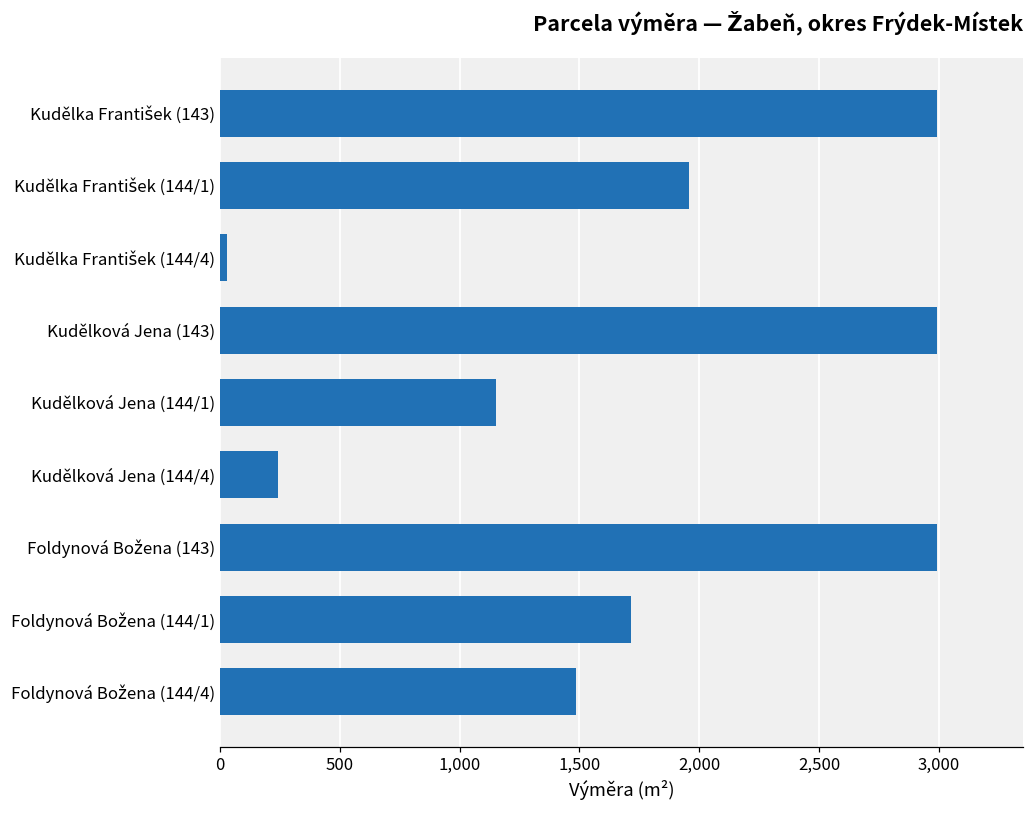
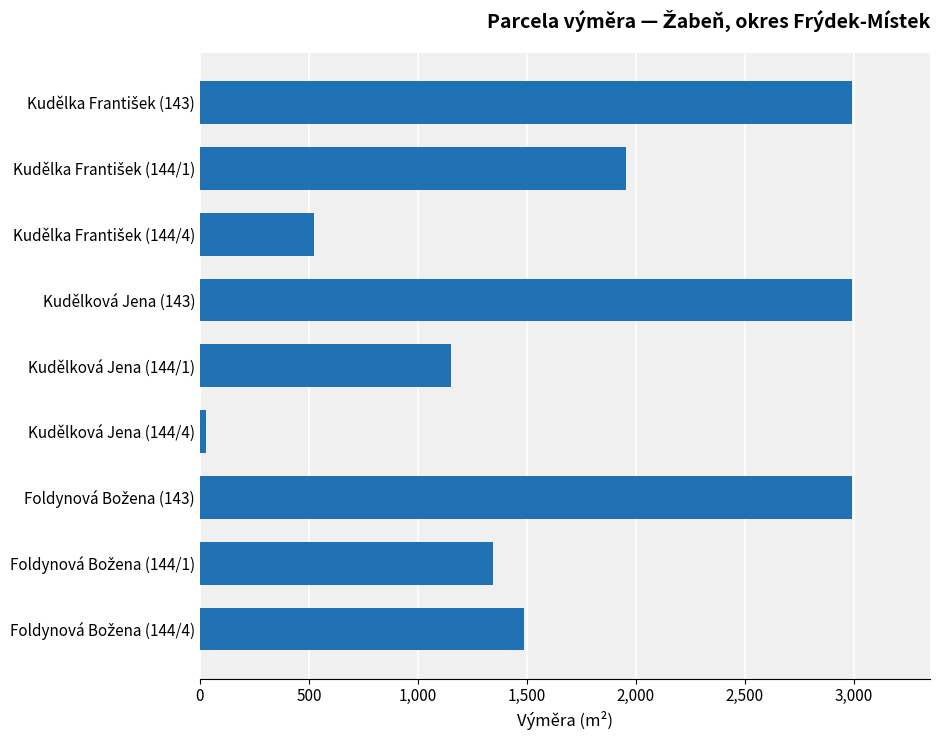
  {
    "Kudělka František (143)": "2,990",
    "Kudělka František (144/1)": "1,960",
-   "Kudělka František (144/4)": "30",
+   "Kudělka František (144/4)": "530",
    "Kudělková Jena (143)": "2,990",
    "Kudělková Jena (144/1)": "1,150",
-   "Kudělková Jena (144/4)": "240",
+   "Kudělková Jena (144/4)": "30",
    "Foldynová Božena (143)": "2,990",
-   "Foldynová Božena (144/1)": "1,720",
+   "Foldynová Božena (144/1)": "1,350",
    "Foldynová Božena (144/4)": "1,490"
  }
